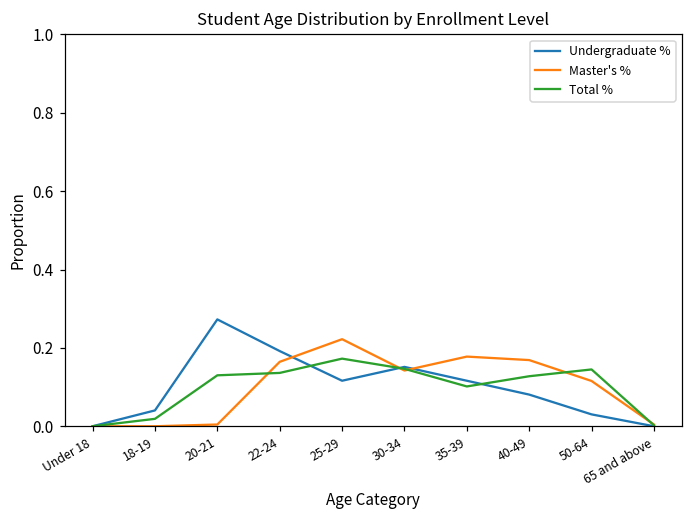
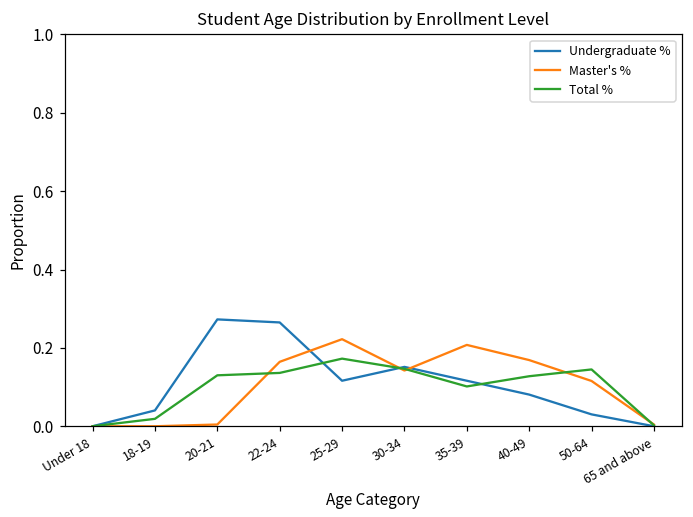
  {
    "Undergraduate %": {
      "18-19": 0.04,
      "20-21": 0.27,
-     "22-24": 0.19,
+     "22-24": 0.26,
      "25-29": 0.12,
      "35-39": 0.12,
      "40-49": 0.08,
      "50-64": 0.03
    },
    "Master's %": {
      "18-19": 0.00,
      "20-21": 0.00,
      "22-24": 0.16,
      "25-29": 0.22,
-     "35-39": 0.18,
+     "35-39": 0.21,
      "40-49": 0.17,
      "50-64": 0.12
    },
    "Total %": {
      "18-19": 0.02,
      "20-21": 0.13,
      "22-24": 0.14,
      "25-29": 0.17,
      "35-39": 0.10,
      "40-49": 0.13,
      "50-64": 0.15
    }
  }
